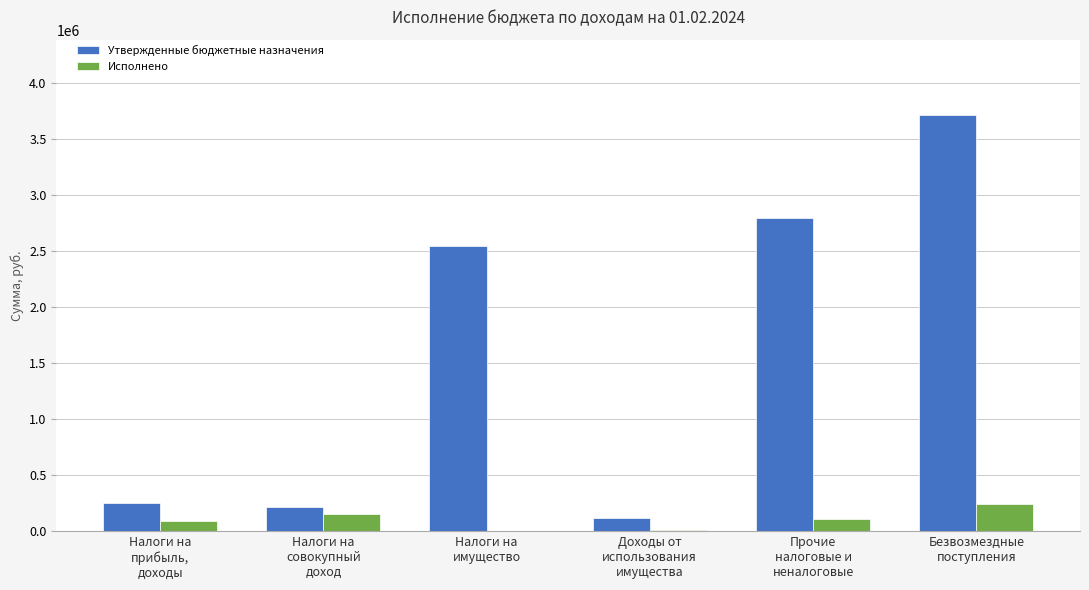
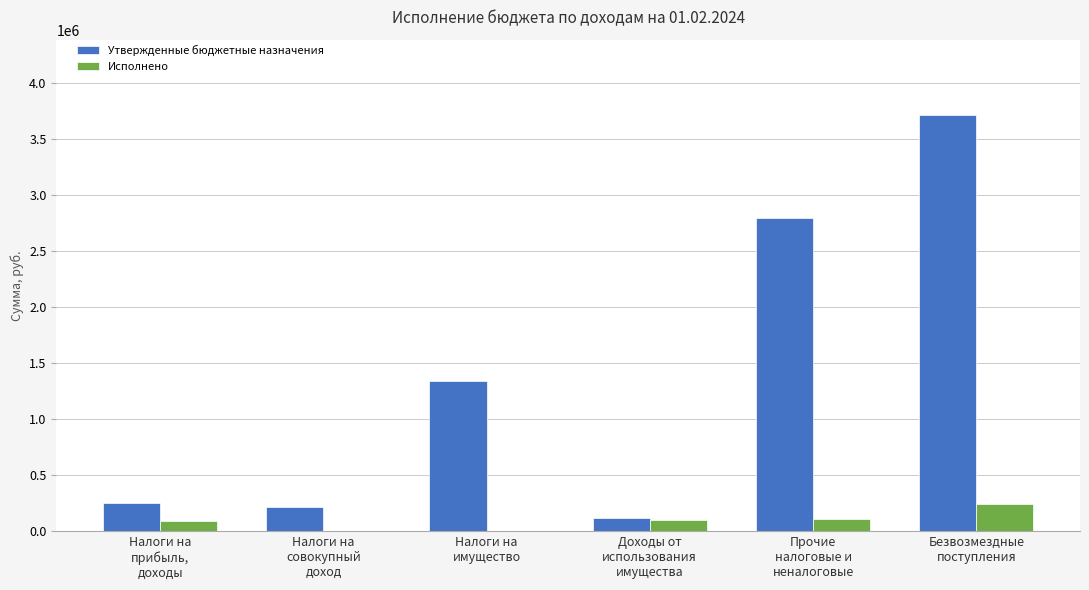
  {
    "Утвержденные бюджетные назначения": {
      "Налоги на прибыль, доходы": 250000,
      "Налоги на совокупный доход": 220000,
-     "Налоги на имущество": 2550000,
+     "Налоги на имущество": 1340000,
      "Доходы от использования имущества": 120000,
      "Прочие налоговые и неналоговые": 2800000,
      "Безвозмездные поступления": 3720000
    },
    "Исполнено": {
      "Налоги на прибыль, доходы": 90000,
-     "Налоги на совокупный доход": 150000,
-     "Доходы от использования имущества": 10000,
+     "Налоги на совокупный доход": 0,
+     "Доходы от использования имущества": 100000,
      "Прочие налоговые и неналоговые": 110000,
      "Безвозмездные поступления": 240000
    }
  }
